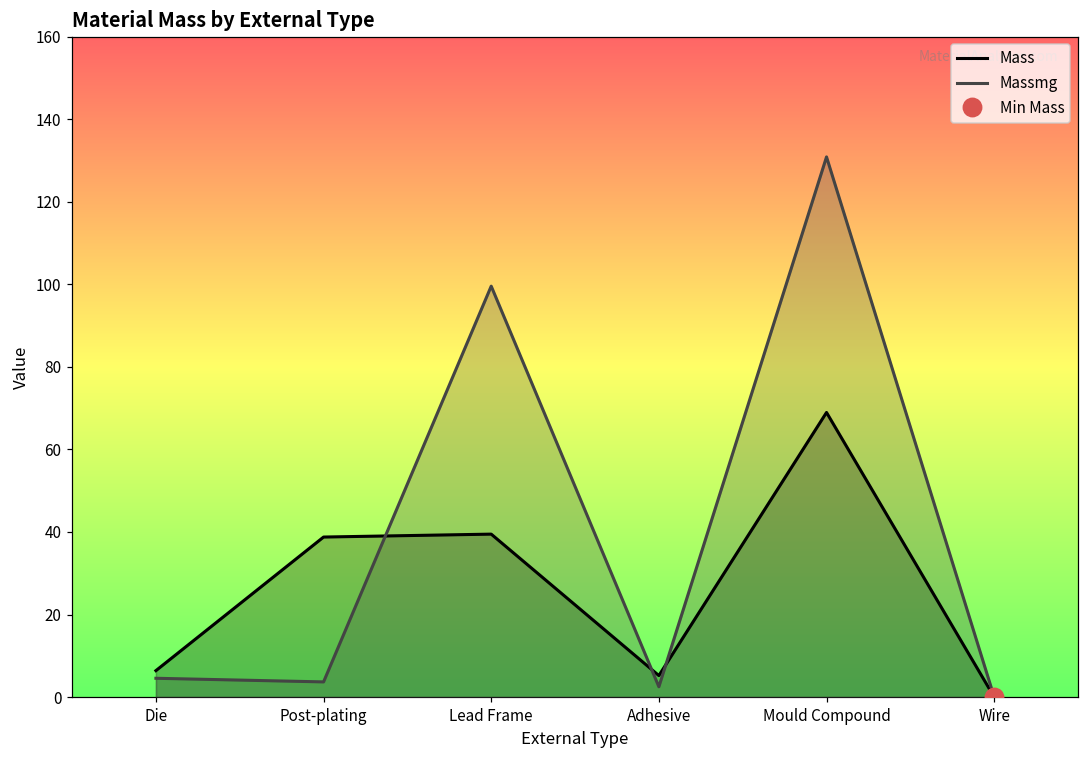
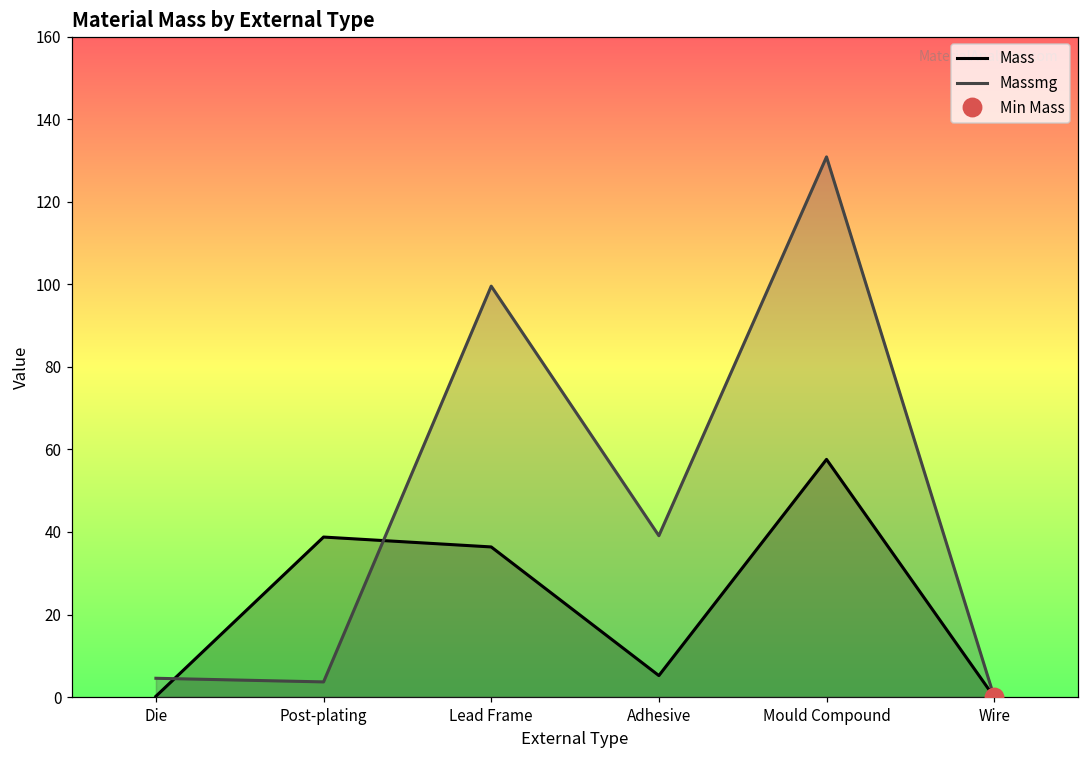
  {
    "Mass": {
-     "Die": 6,
+     "Die": 0,
      "Post-plating": 39,
-     "Lead Frame": 39,
+     "Lead Frame": 36,
      "Adhesive": 5,
-     "Mould Compound": 69
+     "Mould Compound": 58
    },
    "Massmg": {
      "Die": 5,
      "Post-plating": 4,
      "Lead Frame": 100,
-     "Adhesive": 3,
+     "Adhesive": 39,
      "Mould Compound": 131
    }
  }
